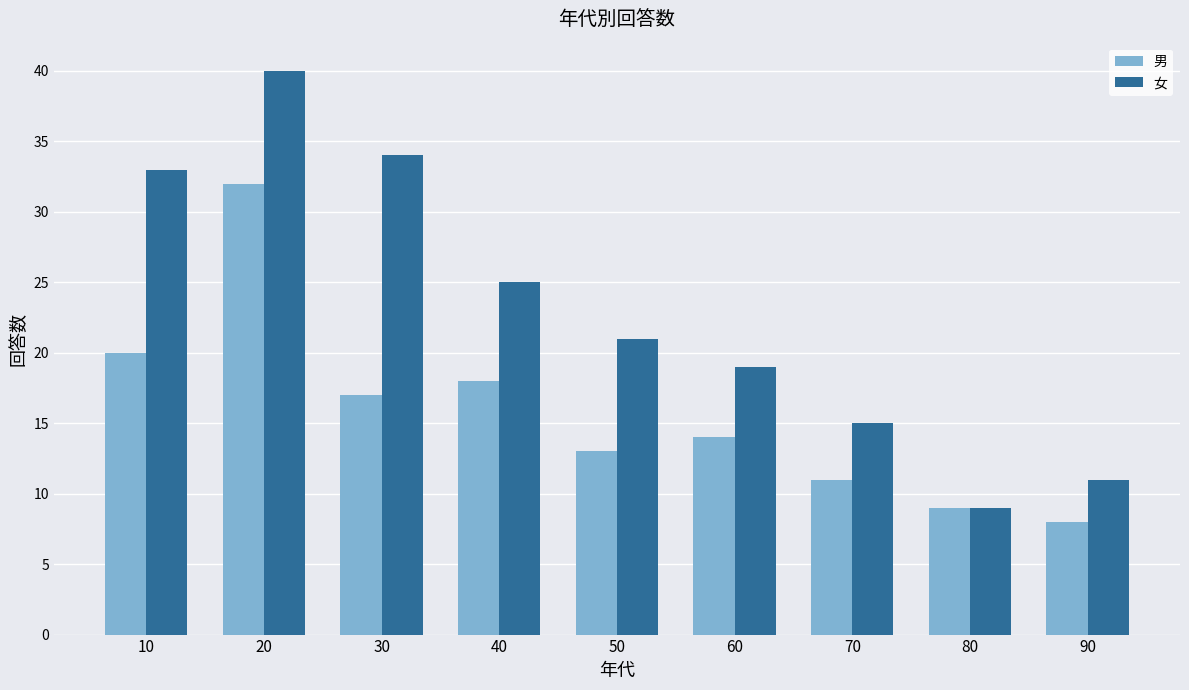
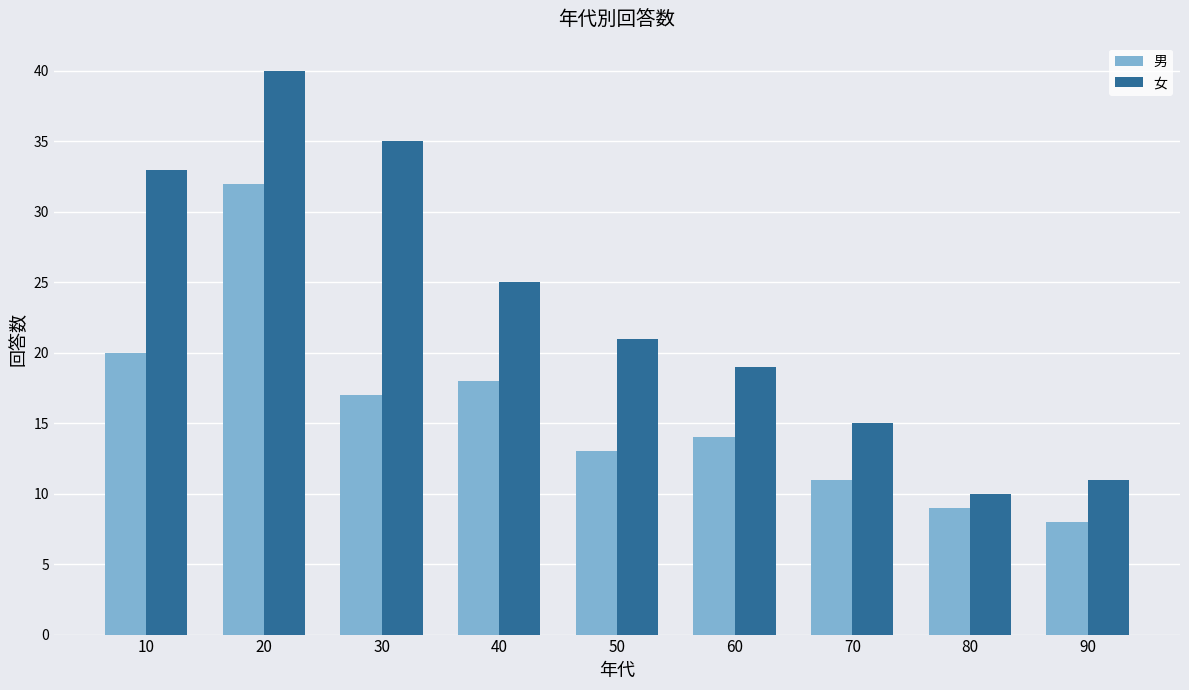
  {
    "男": {
      "10": 20,
      "20": 32,
      "30": 17,
      "40": 18,
      "50": 13,
      "60": 14,
      "70": 11,
      "80": 9,
      "90": 8
    },
    "女": {
      "10": 33,
      "20": 40,
-     "30": 34,
+     "30": 35,
      "40": 25,
      "50": 21,
      "60": 19,
      "70": 15,
-     "80": 9,
+     "80": 10,
      "90": 11
    }
  }
